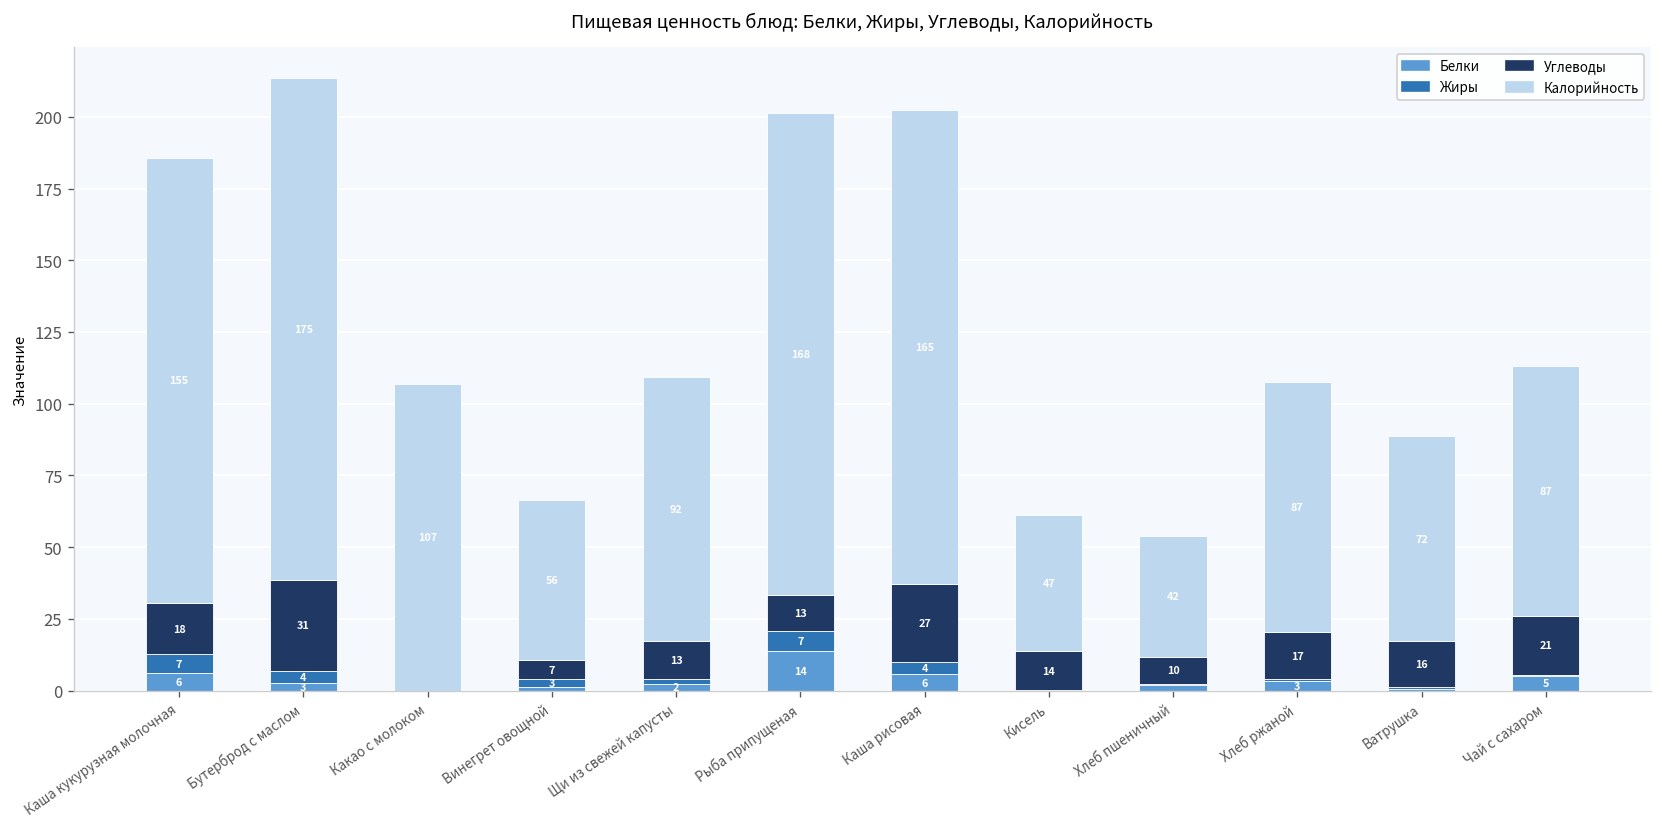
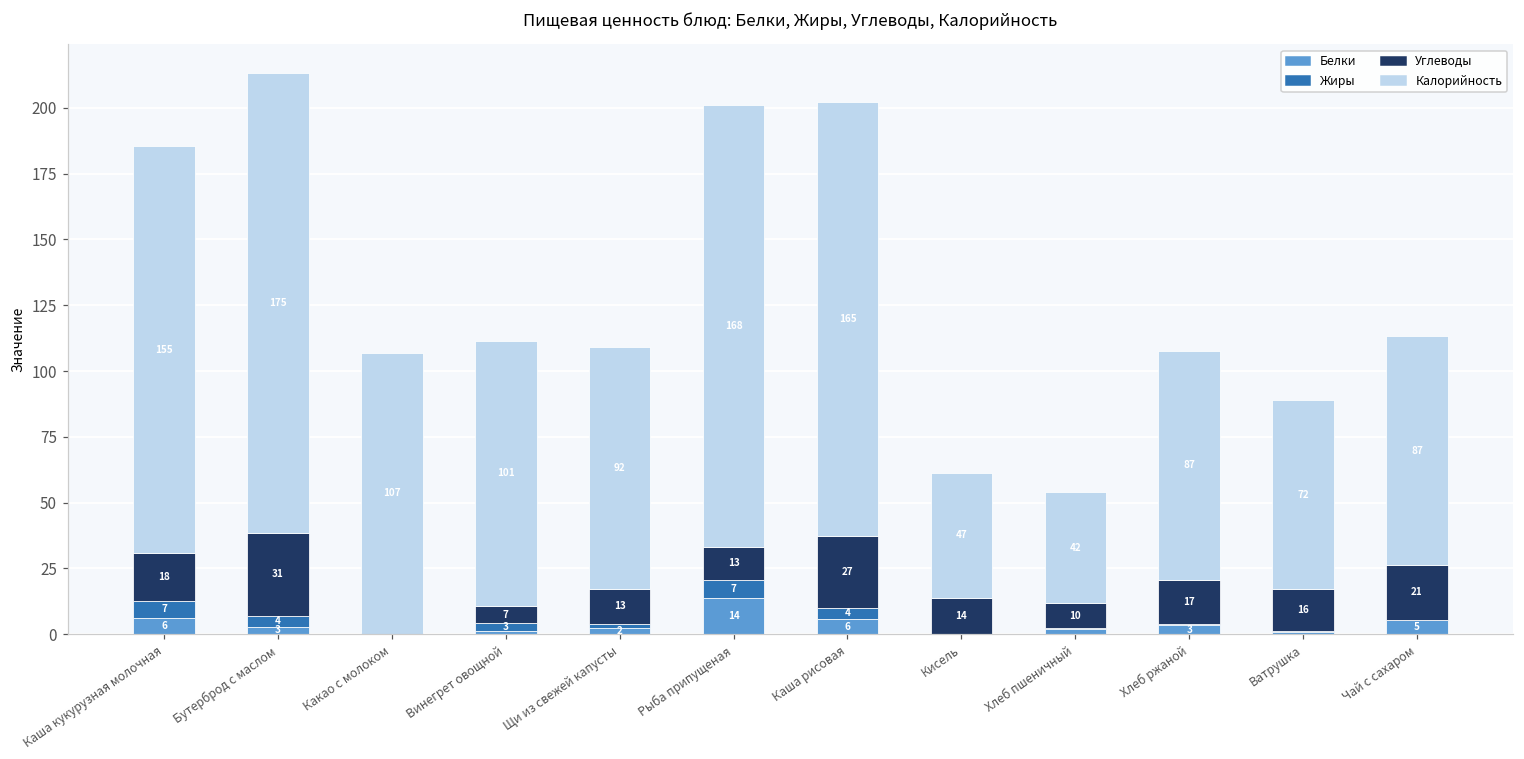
  {
    "Белки": {
      "Каша кукурузная молочная": 6,
      "Бутерброд с маслом": 3,
      "Щи из свежей капусты": 2,
      "Рыба припущеная": 14,
      "Каша рисовая": 6,
      "Хлеб ржаной": 3,
      "Чай с сахаром": 5
    },
    "Жиры": {
      "Каша кукурузная молочная": 7,
      "Бутерброд с маслом": 4,
      "Винегрет овощной": 3,
      "Рыба припущеная": 7,
      "Каша рисовая": 4
    },
    "Углеводы": {
      "Каша кукурузная молочная": 18,
      "Бутерброд с маслом": 31,
      "Винегрет овощной": 7,
      "Щи из свежей капусты": 13,
      "Рыба припущеная": 13,
      "Каша рисовая": 27,
      "Кисель": 14,
      "Хлеб пшеничный": 10,
      "Хлеб ржаной": 17,
      "Ватрушка": 16,
      "Чай с сахаром": 21
    },
    "Калорийность": {
      "Каша кукурузная молочная": 155,
      "Бутерброд с маслом": 175,
      "Какао с молоком": 107,
-     "Винегрет овощной": 56,
+     "Винегрет овощной": 101,
      "Щи из свежей капусты": 92,
      "Рыба припущеная": 168,
      "Каша рисовая": 165,
      "Кисель": 47,
      "Хлеб пшеничный": 42,
      "Хлеб ржаной": 87,
      "Ватрушка": 72,
      "Чай с сахаром": 87
    }
  }
